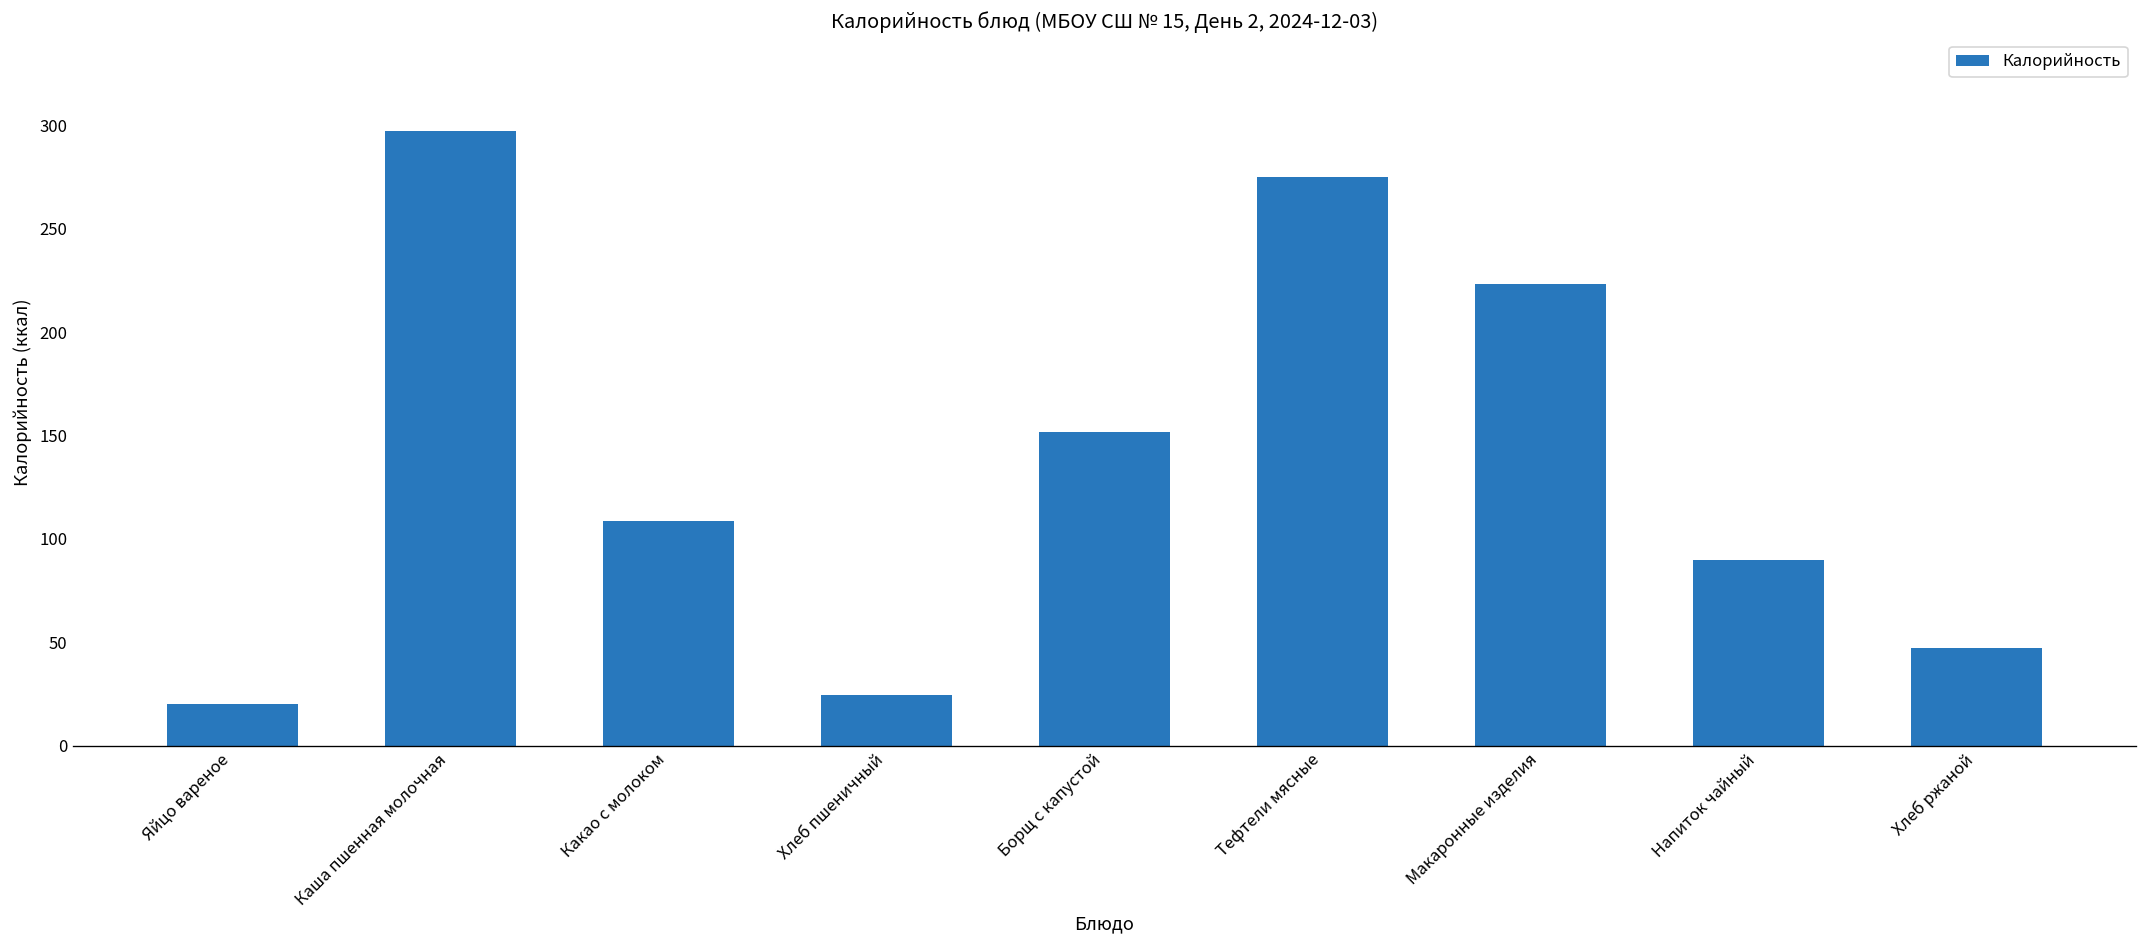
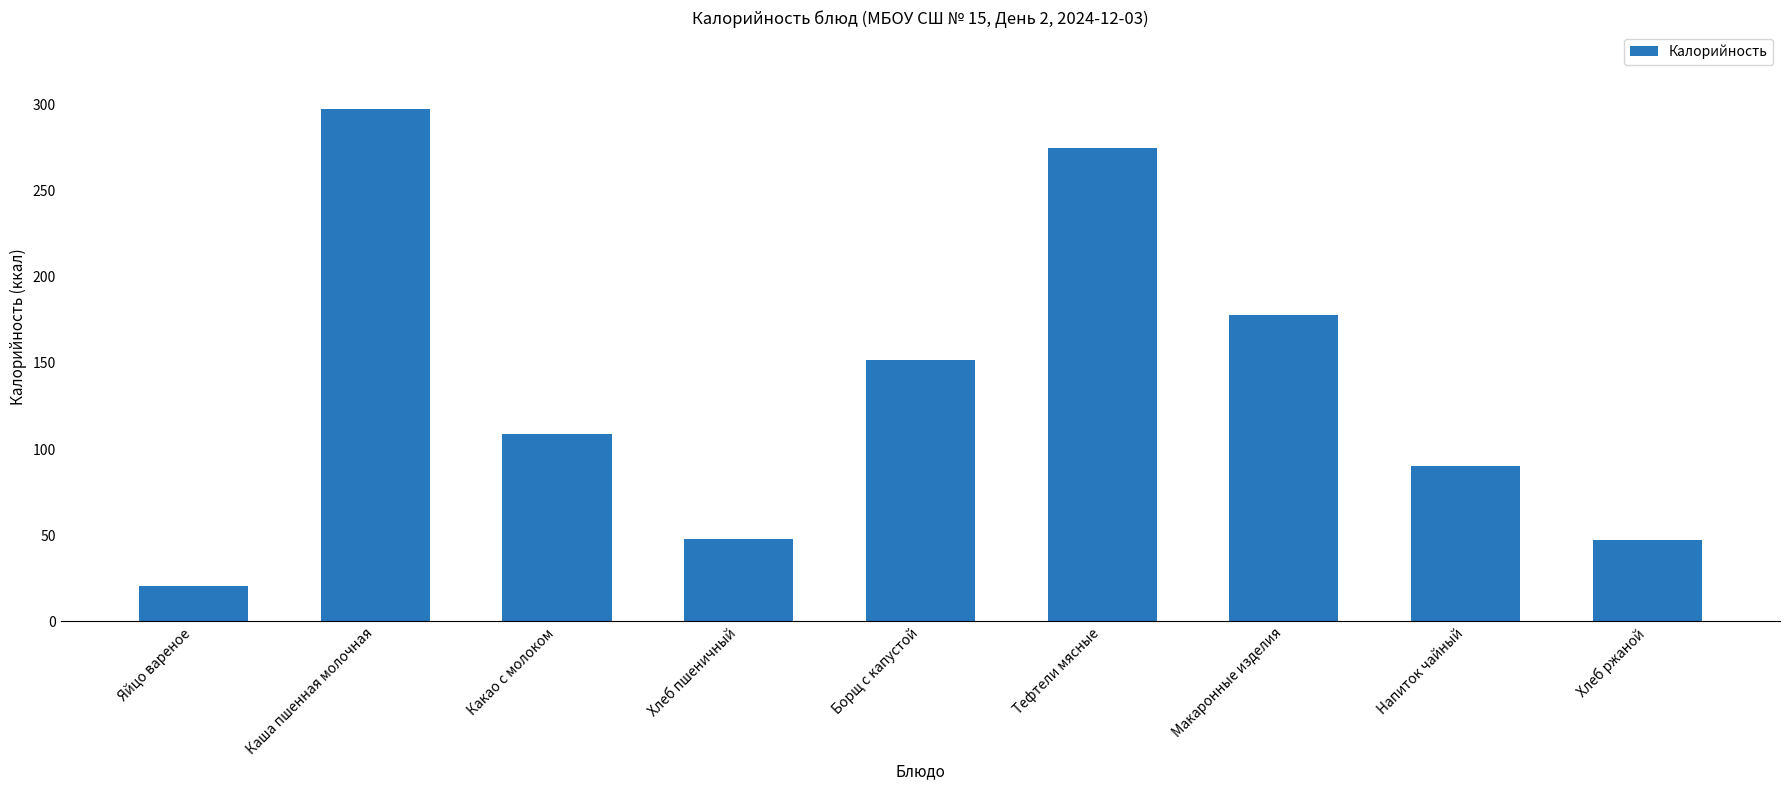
  {
    "Яйцо вареное": 20,
    "Каша пшенная молочная": 297,
    "Какао с молоком": 109,
-   "Хлеб пшеничный": 24,
+   "Хлеб пшеничный": 48,
    "Борщ с капустой": 152,
    "Тефтели мясные": 275,
-   "Макаронные изделия": 223,
+   "Макаронные изделия": 178,
    "Напиток чайный": 90,
    "Хлеб ржаной": 47
  }
